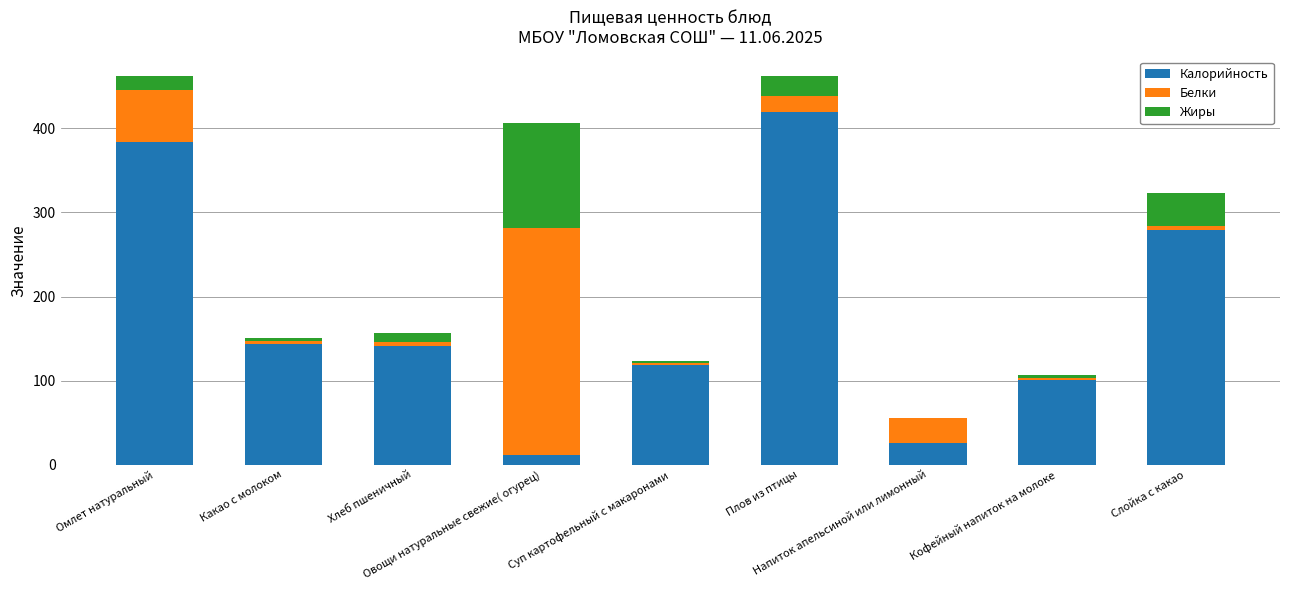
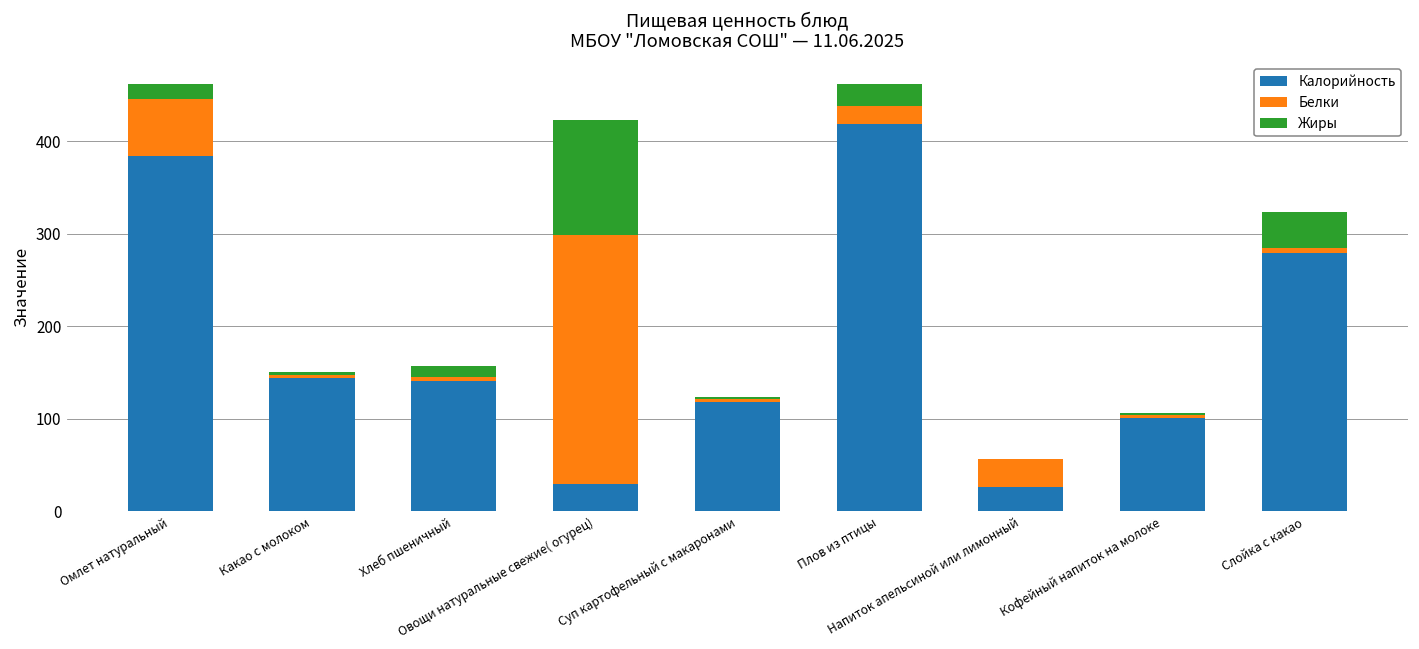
  {
    "Калорийность": {
      "Омлет натуральный": 380,
      "Какао с молоком": 140,
      "Хлеб пшеничный": 140,
-     "Овощи натуральные свежие( огурец)": 10,
+     "Овощи натуральные свежие( огурец)": 30,
      "Суп картофельный с макаронами": 120,
      "Плов из птицы": 420,
      "Напиток апельсиной или лимонный": 30,
      "Кофейный напиток на молоке": 100,
      "Слойка с какао": 280
    },
    "Белки": {
      "Омлет натуральный": 60,
      "Какао с молоком": 0,
      "Хлеб пшеничный": 0,
      "Овощи натуральные свежие( огурец)": 270,
      "Плов из птицы": 20,
      "Напиток апельсиной или лимонный": 30,
      "Кофейный напиток на молоке": 0,
      "Слойка с какао": 0
    },
    "Жиры": {
      "Омлет натуральный": 20,
      "Какао с молоком": 0,
      "Хлеб пшеничный": 10,
      "Овощи натуральные свежие( огурец)": 120,
      "Плов из птицы": 20,
      "Напиток апельсиной или лимонный": 0,
      "Слойка с какао": 40
    }
  }
